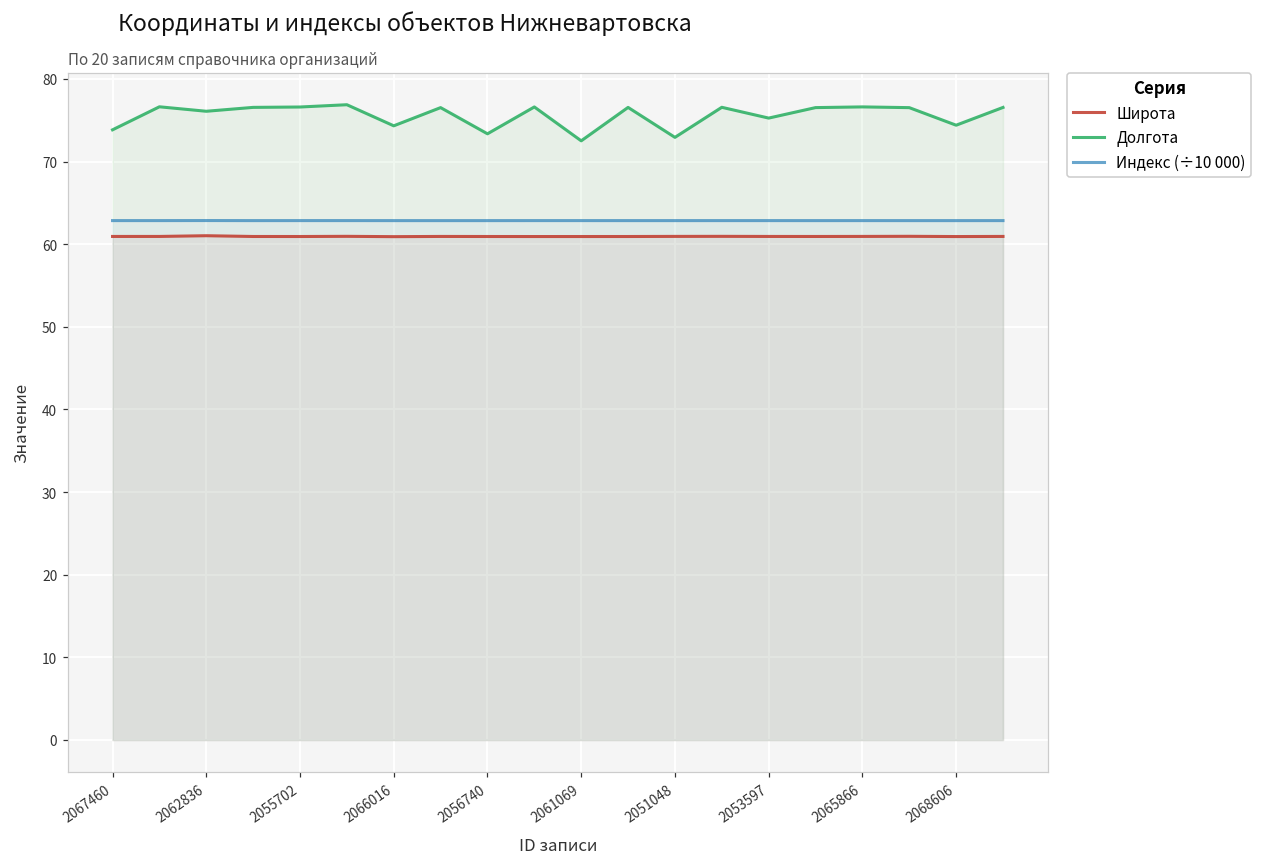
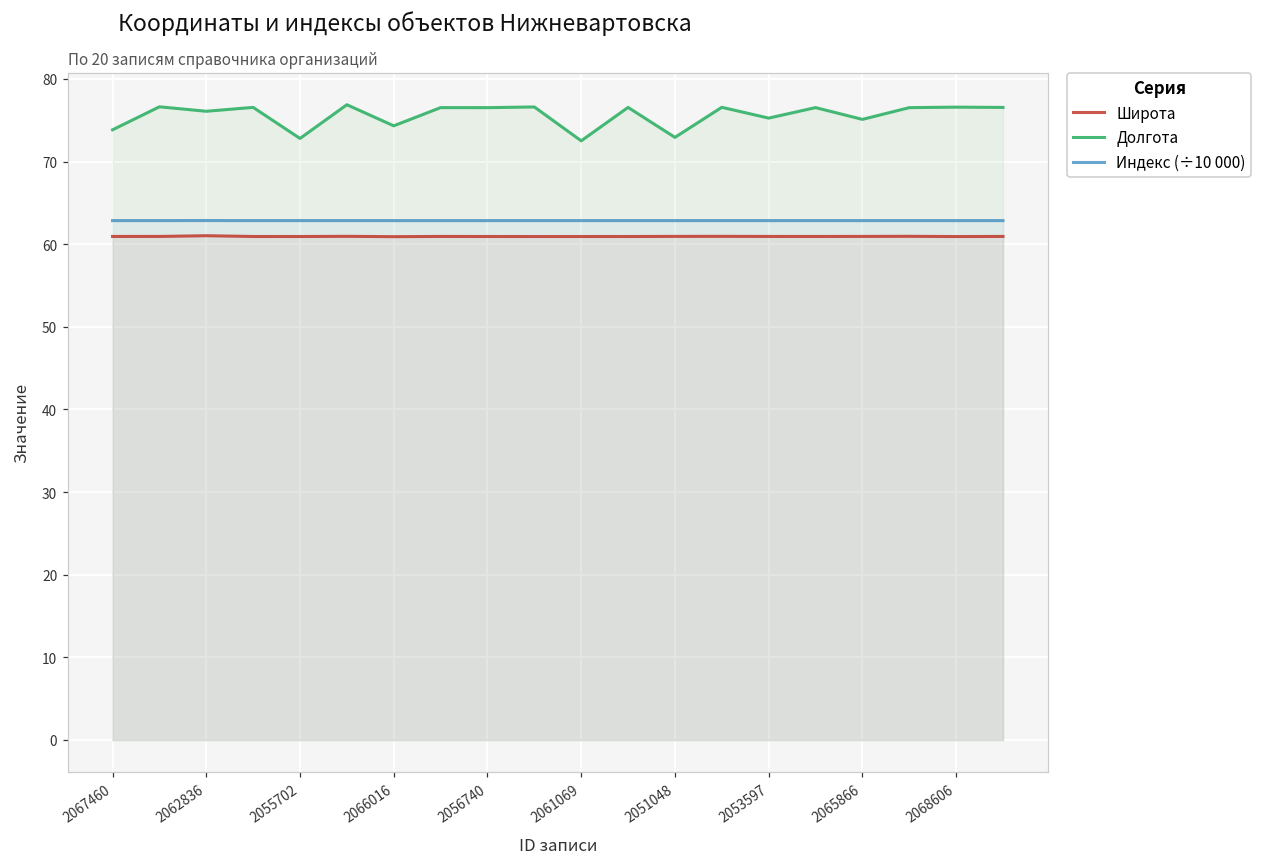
  {
    "Широта": {
      "2067460": 61,
      "2062836": 61,
      "2055702": 61,
      "2066016": 61,
      "2056740": 61,
      "2061069": 61,
      "2051048": 61,
      "2053597": 61,
      "2065866": 61,
      "2068606": 61
    },
    "Долгота": {
      "2067460": 74,
      "2062836": 76,
-     "2055702": 77,
+     "2055702": 73,
      "2066016": 74,
-     "2056740": 73,
+     "2056740": 77,
      "2061069": 73,
      "2051048": 73,
      "2053597": 75,
-     "2065866": 77,
-     "2068606": 74
+     "2065866": 75,
+     "2068606": 77
    },
    "Индекс (÷10 000)": {
      "2067460": 63,
      "2062836": 63,
      "2055702": 63,
      "2066016": 63,
      "2056740": 63,
      "2061069": 63,
      "2051048": 63,
      "2053597": 63,
      "2065866": 63,
      "2068606": 63
    }
  }
